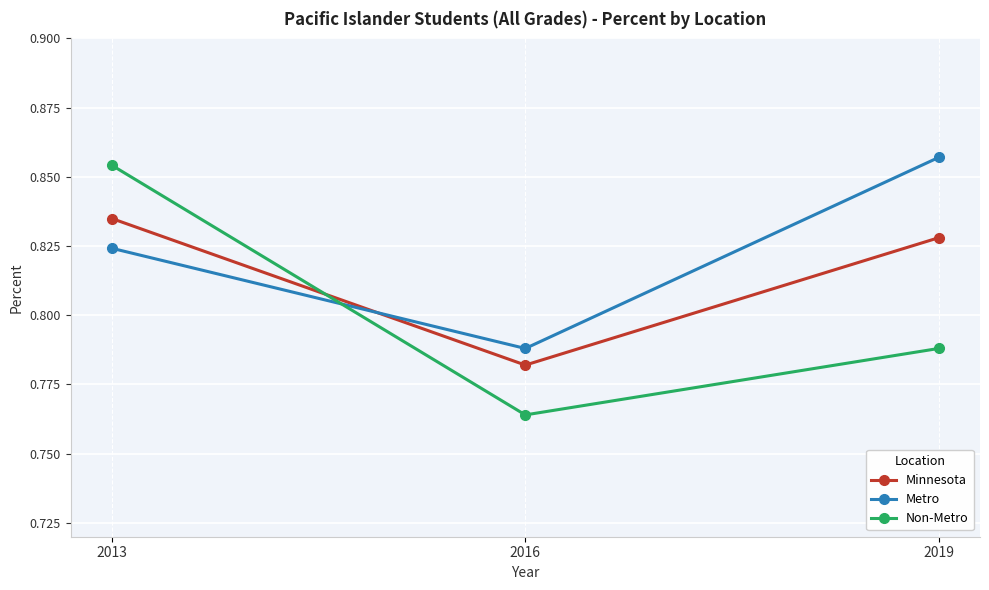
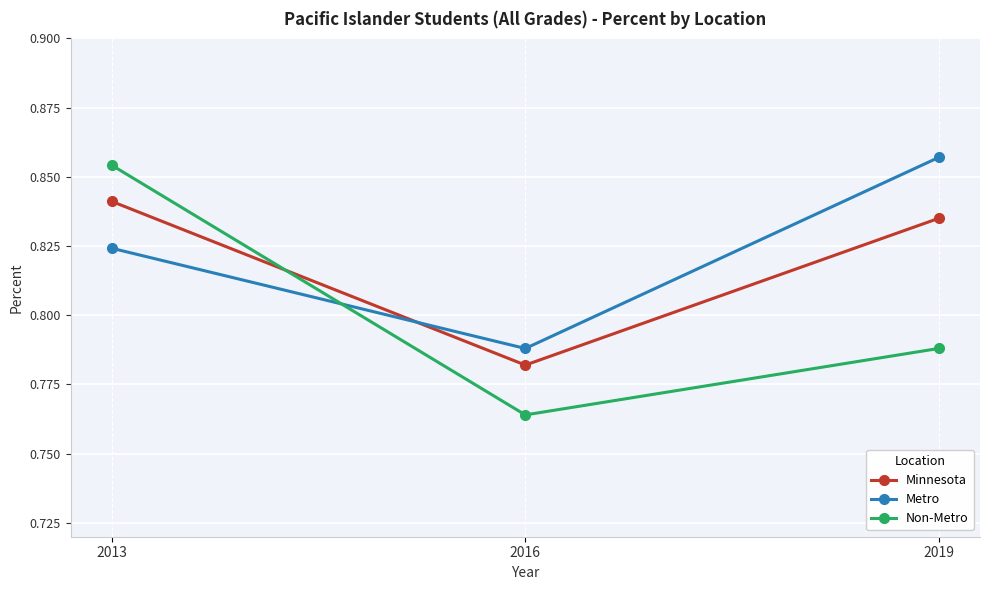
  {
    "Minnesota": {
-     "2013": 0.835,
+     "2013": 0.841,
      "2016": 0.782,
-     "2019": 0.828
+     "2019": 0.835
    },
    "Metro": {
      "2013": 0.824,
      "2016": 0.788,
      "2019": 0.857
    },
    "Non-Metro": {
      "2013": 0.854,
      "2016": 0.764,
      "2019": 0.788
    }
  }
